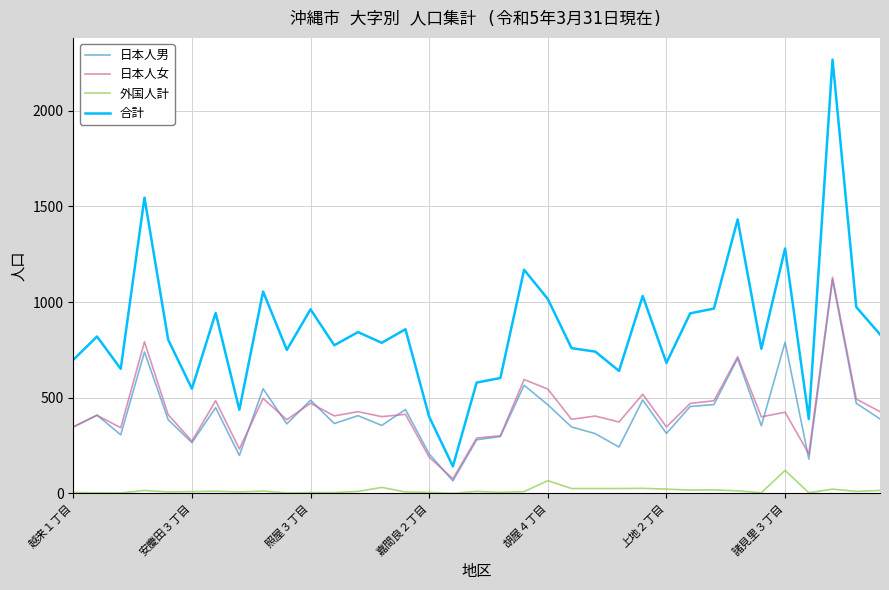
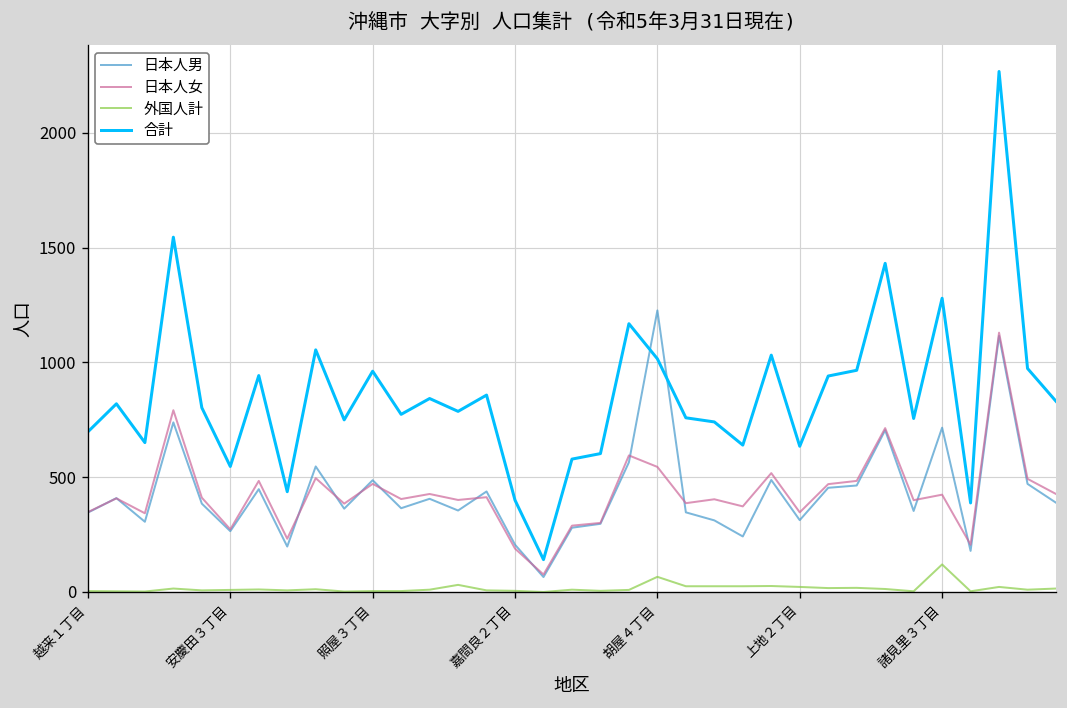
  {
    "日本人男": {
      "照屋３丁目": 490,
      "嘉間良２丁目": 210,
-     "胡屋４丁目": 460,
+     "胡屋４丁目": 1230,
      "上地２丁目": 310,
-     "諸見里３丁目": 790
+     "諸見里３丁目": 720
    },
    "日本人女": {
      "照屋３丁目": 470,
      "嘉間良２丁目": 190,
      "胡屋４丁目": 550,
      "上地２丁目": 350,
      "諸見里３丁目": 420
    },
    "外国人計": {
      "越来１丁目": 0,
      "安慶田３丁目": 10,
      "照屋３丁目": 0,
      "嘉間良２丁目": 10,
      "胡屋４丁目": 70,
      "上地２丁目": 20,
      "諸見里３丁目": 120
    },
    "合計": {
      "越来１丁目": 700,
      "安慶田３丁目": 550,
      "照屋３丁目": 960,
      "嘉間良２丁目": 400,
      "胡屋４丁目": 1020,
-     "上地２丁目": 680,
+     "上地２丁目": 640,
      "諸見里３丁目": 1280
    }
  }
